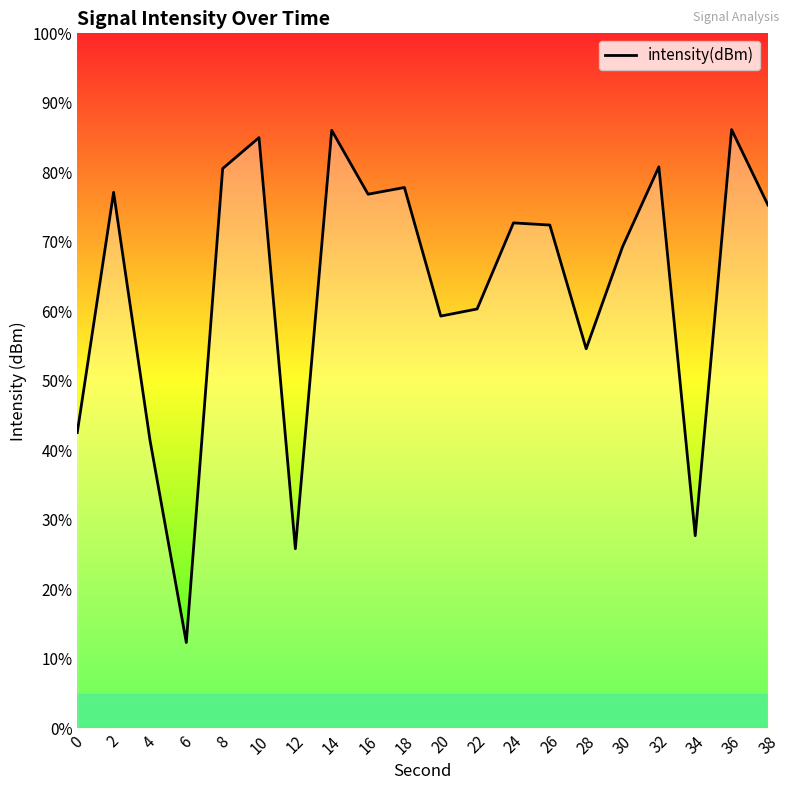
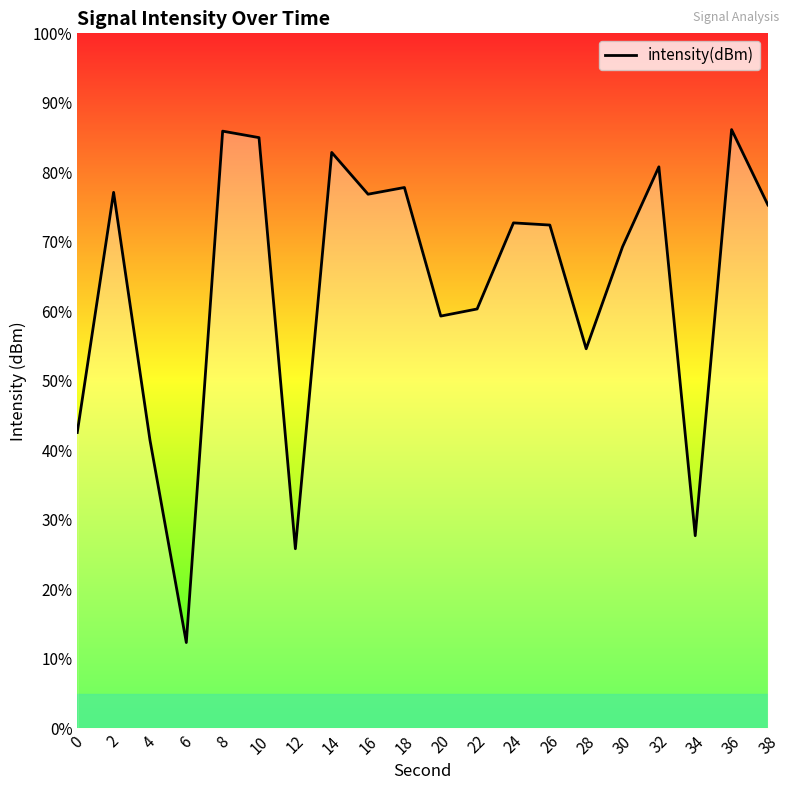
  {
    "0": "43%",
    "2": "77%",
    "4": "41%",
    "6": "12%",
-   "8": "81%",
+   "8": "86%",
    "10": "85%",
    "12": "26%",
-   "14": "86%",
+   "14": "83%",
    "16": "77%",
    "18": "78%",
    "20": "59%",
    "22": "60%",
    "24": "73%",
    "26": "72%",
    "28": "55%",
    "30": "69%",
    "32": "81%",
    "34": "28%",
    "36": "86%",
    "38": "75%"
  }
